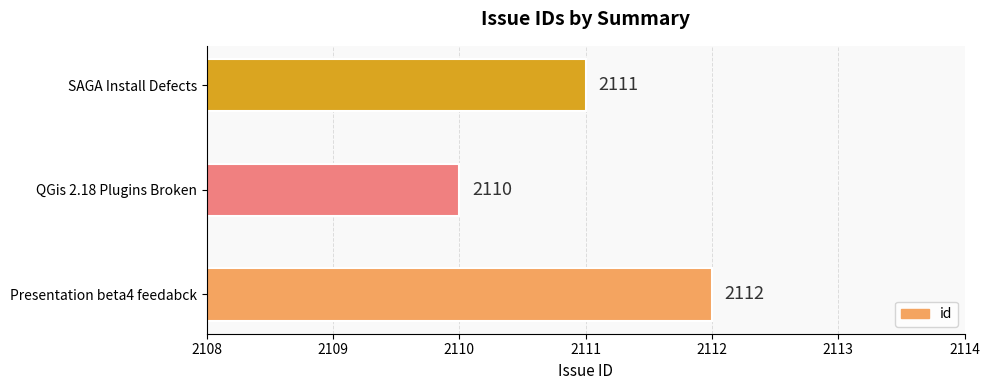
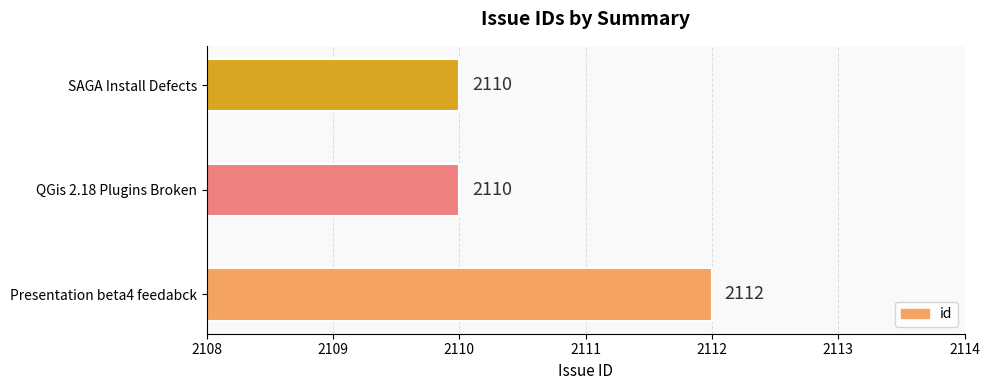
  {
-   "SAGA Install Defects": 2111,
+   "SAGA Install Defects": 2110,
    "QGis 2.18 Plugins Broken": 2110,
    "Presentation beta4 feedabck": 2112
  }
